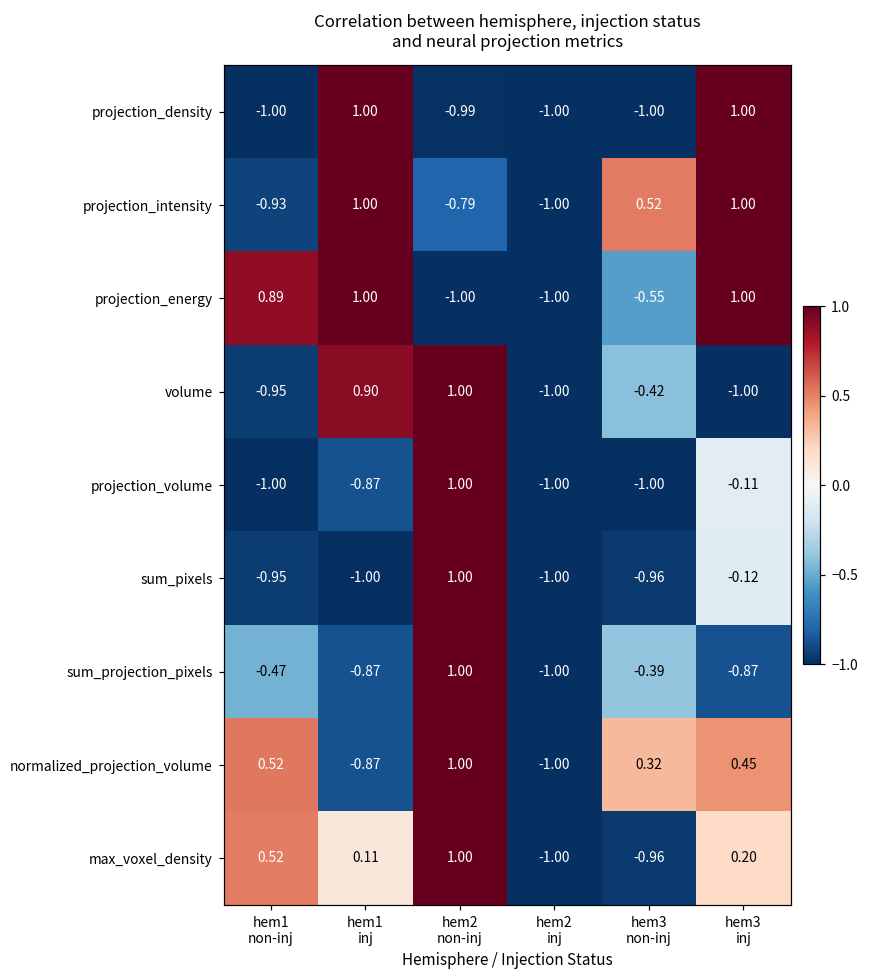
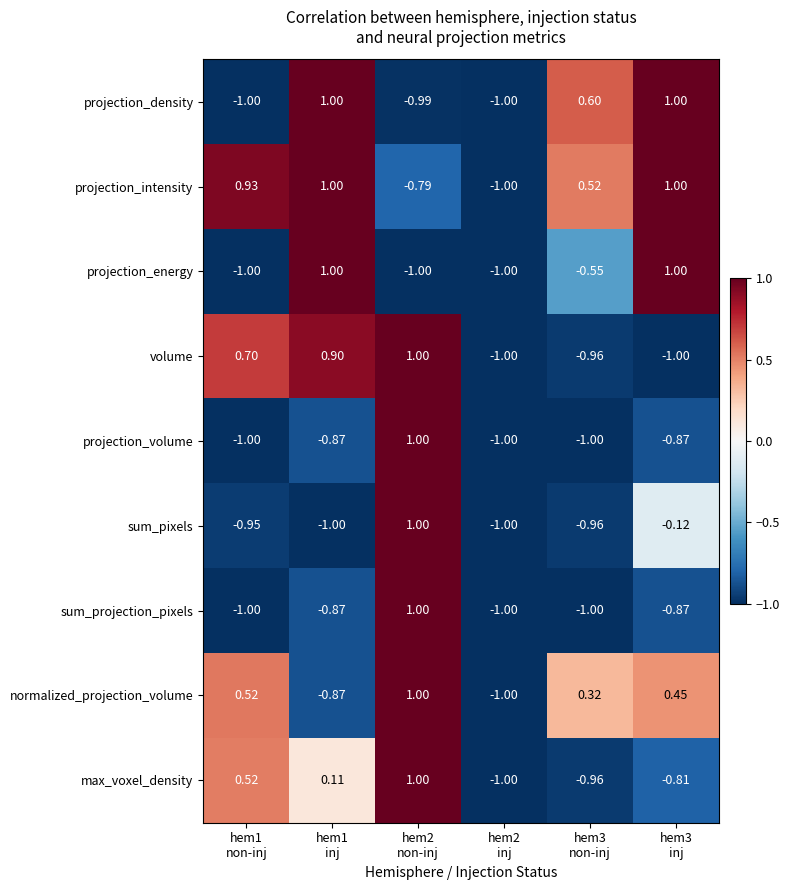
  {
    "projection_density": {
      "hem1 non-inj": -1.00,
      "hem1 inj": 1.00,
      "hem2 non-inj": -0.99,
      "hem2 inj": -1.00,
-     "hem3 non-inj": -1.00,
+     "hem3 non-inj": 0.60,
      "hem3 inj": 1.00
    },
    "projection_intensity": {
-     "hem1 non-inj": -0.93,
+     "hem1 non-inj": 0.93,
      "hem1 inj": 1.00,
      "hem2 non-inj": -0.79,
      "hem2 inj": -1.00,
      "hem3 non-inj": 0.52,
      "hem3 inj": 1.00
    },
    "projection_energy": {
-     "hem1 non-inj": 0.89,
+     "hem1 non-inj": -1.00,
      "hem1 inj": 1.00,
      "hem2 non-inj": -1.00,
      "hem2 inj": -1.00,
      "hem3 non-inj": -0.55,
      "hem3 inj": 1.00
    },
    "volume": {
-     "hem1 non-inj": -0.95,
+     "hem1 non-inj": 0.70,
      "hem1 inj": 0.90,
      "hem2 non-inj": 1.00,
      "hem2 inj": -1.00,
-     "hem3 non-inj": -0.42,
+     "hem3 non-inj": -0.96,
      "hem3 inj": -1.00
    },
    "projection_volume": {
      "hem1 non-inj": -1.00,
      "hem1 inj": -0.87,
      "hem2 non-inj": 1.00,
      "hem2 inj": -1.00,
      "hem3 non-inj": -1.00,
-     "hem3 inj": -0.11
+     "hem3 inj": -0.87
    },
    "sum_pixels": {
      "hem1 non-inj": -0.95,
      "hem1 inj": -1.00,
      "hem2 non-inj": 1.00,
      "hem2 inj": -1.00,
      "hem3 non-inj": -0.96,
      "hem3 inj": -0.12
    },
    "sum_projection_pixels": {
-     "hem1 non-inj": -0.47,
+     "hem1 non-inj": -1.00,
      "hem1 inj": -0.87,
      "hem2 non-inj": 1.00,
      "hem2 inj": -1.00,
-     "hem3 non-inj": -0.39,
+     "hem3 non-inj": -1.00,
      "hem3 inj": -0.87
    },
    "normalized_projection_volume": {
      "hem1 non-inj": 0.52,
      "hem1 inj": -0.87,
      "hem2 non-inj": 1.00,
      "hem2 inj": -1.00,
      "hem3 non-inj": 0.32,
      "hem3 inj": 0.45
    },
    "max_voxel_density": {
      "hem1 non-inj": 0.52,
      "hem1 inj": 0.11,
      "hem2 non-inj": 1.00,
      "hem2 inj": -1.00,
      "hem3 non-inj": -0.96,
-     "hem3 inj": 0.20
+     "hem3 inj": -0.81
    }
  }
